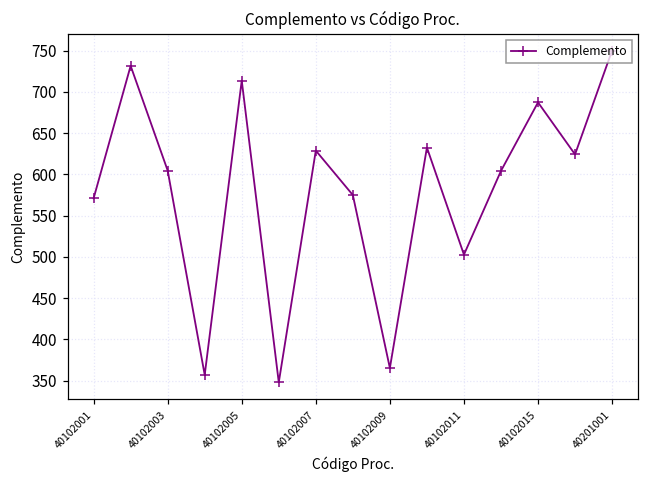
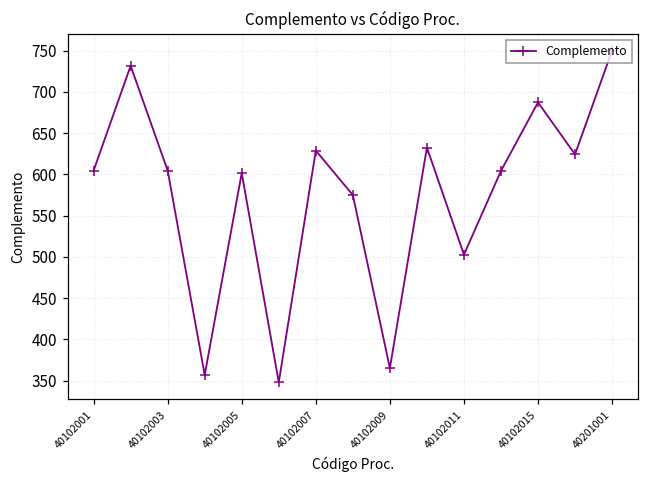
  {
-   "40102001": 570,
+   "40102001": 600,
    "40102003": 600,
-   "40102005": 710,
+   "40102005": 600,
    "40102007": 630,
    "40102009": 370,
    "40102011": 500,
    "40102015": 690
  }
